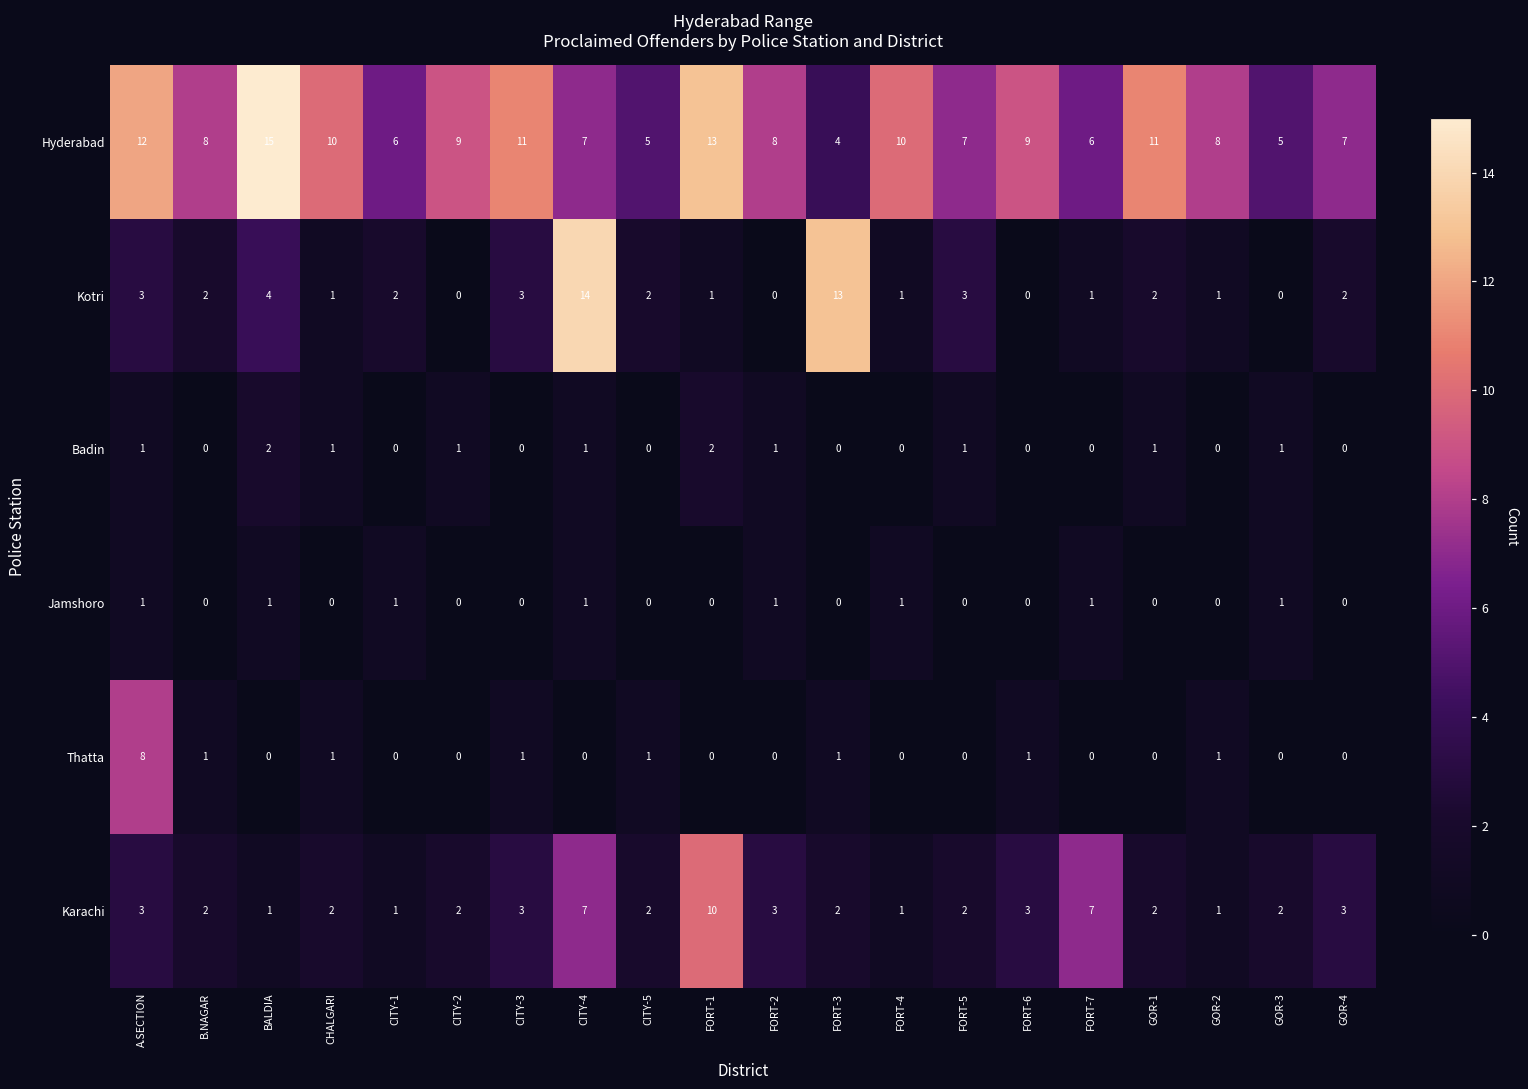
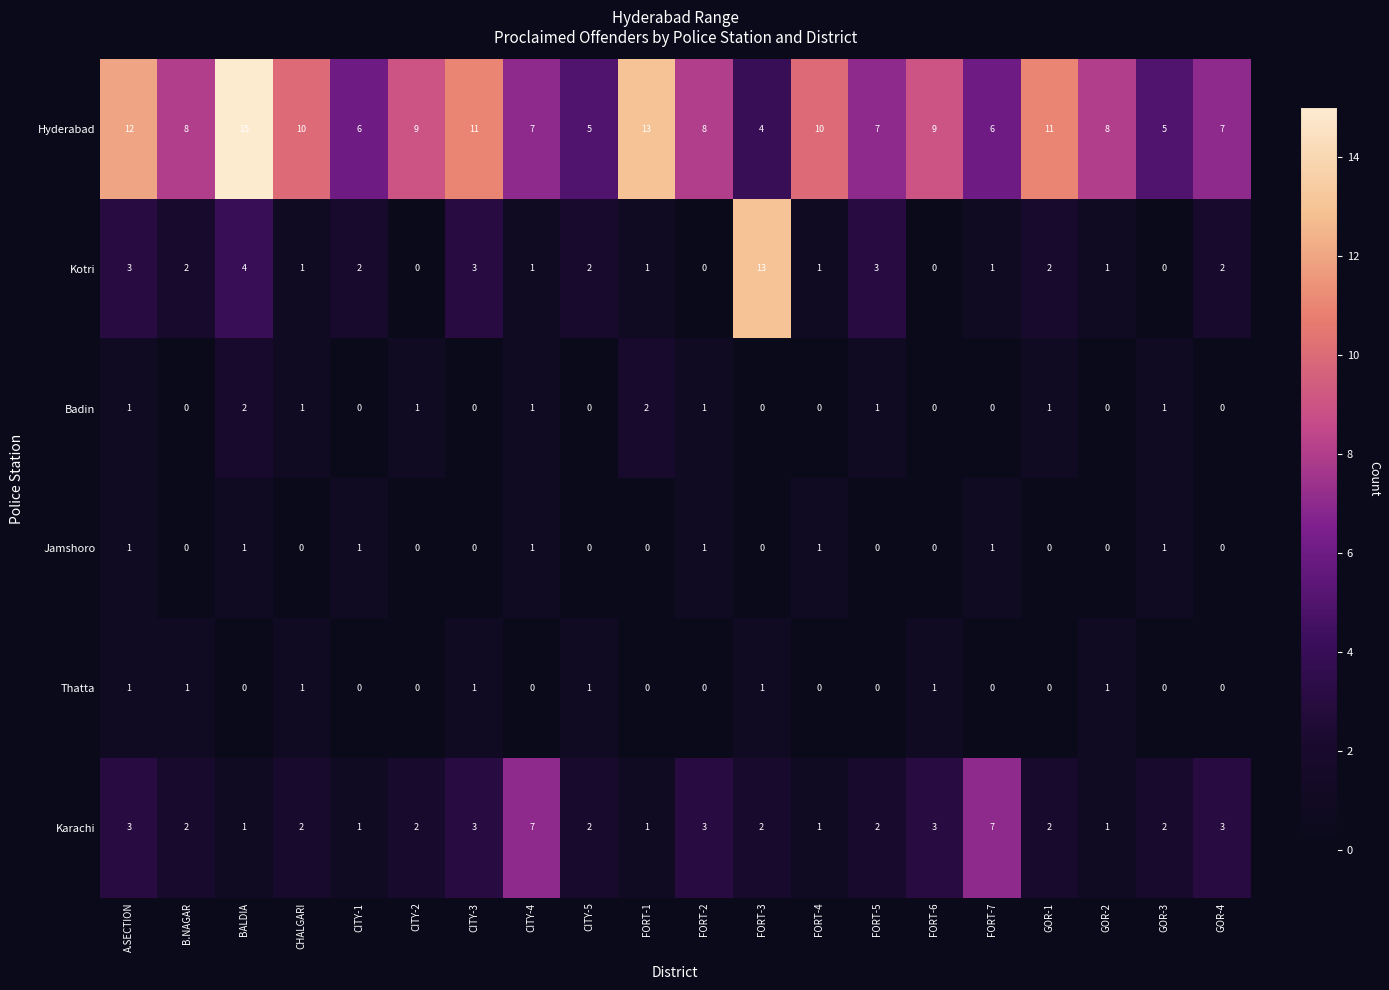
  {
    "Hyderabad": {
      "A.SECTION": 12,
      "B.NAGAR": 8,
      "CHALGARI": 10,
      "CITY-1": 6,
      "CITY-2": 9,
      "CITY-3": 11,
      "CITY-4": 7,
      "CITY-5": 5,
      "FORT-1": 13,
      "FORT-2": 8,
      "FORT-3": 4,
      "FORT-4": 10,
      "FORT-5": 7,
      "FORT-6": 9,
      "FORT-7": 6,
      "GOR-1": 11,
      "GOR-2": 8,
      "GOR-3": 5,
      "GOR-4": 7
    },
    "Kotri": {
      "A.SECTION": 3,
      "B.NAGAR": 2,
      "BALDIA": 4,
      "CHALGARI": 1,
      "CITY-1": 2,
      "CITY-2": 0,
      "CITY-3": 3,
-     "CITY-4": 14,
+     "CITY-4": 1,
      "CITY-5": 2,
      "FORT-1": 1,
      "FORT-2": 0,
      "FORT-3": 13,
      "FORT-4": 1,
      "FORT-5": 3,
      "FORT-6": 0,
      "FORT-7": 1,
      "GOR-1": 2,
      "GOR-2": 1,
      "GOR-3": 0,
      "GOR-4": 2
    },
    "Badin": {
      "A.SECTION": 1,
      "B.NAGAR": 0,
      "BALDIA": 2,
      "CHALGARI": 1,
      "CITY-1": 0,
      "CITY-2": 1,
      "CITY-3": 0,
      "CITY-4": 1,
      "CITY-5": 0,
      "FORT-1": 2,
      "FORT-2": 1,
      "FORT-3": 0,
      "FORT-4": 0,
      "FORT-5": 1,
      "FORT-6": 0,
      "FORT-7": 0,
      "GOR-1": 1,
      "GOR-2": 0,
      "GOR-3": 1,
      "GOR-4": 0
    },
    "Jamshoro": {
      "A.SECTION": 1,
      "B.NAGAR": 0,
      "BALDIA": 1,
      "CHALGARI": 0,
      "CITY-1": 1,
      "CITY-2": 0,
      "CITY-3": 0,
      "CITY-4": 1,
      "CITY-5": 0,
      "FORT-1": 0,
      "FORT-2": 1,
      "FORT-3": 0,
      "FORT-4": 1,
      "FORT-5": 0,
      "FORT-6": 0,
      "FORT-7": 1,
      "GOR-1": 0,
      "GOR-2": 0,
      "GOR-3": 1,
      "GOR-4": 0
    },
    "Thatta": {
-     "A.SECTION": 8,
+     "A.SECTION": 1,
      "B.NAGAR": 1,
      "BALDIA": 0,
      "CHALGARI": 1,
      "CITY-1": 0,
      "CITY-2": 0,
      "CITY-3": 1,
      "CITY-4": 0,
      "CITY-5": 1,
      "FORT-1": 0,
      "FORT-2": 0,
      "FORT-3": 1,
      "FORT-4": 0,
      "FORT-5": 0,
      "FORT-6": 1,
      "FORT-7": 0,
      "GOR-1": 0,
      "GOR-2": 1,
      "GOR-3": 0,
      "GOR-4": 0
    },
    "Karachi": {
      "A.SECTION": 3,
      "B.NAGAR": 2,
      "BALDIA": 1,
      "CHALGARI": 2,
      "CITY-1": 1,
      "CITY-2": 2,
      "CITY-3": 3,
      "CITY-4": 7,
      "CITY-5": 2,
-     "FORT-1": 10,
+     "FORT-1": 1,
      "FORT-2": 3,
      "FORT-3": 2,
      "FORT-4": 1,
      "FORT-5": 2,
      "FORT-6": 3,
      "FORT-7": 7,
      "GOR-1": 2,
      "GOR-2": 1,
      "GOR-3": 2,
      "GOR-4": 3
    }
  }
